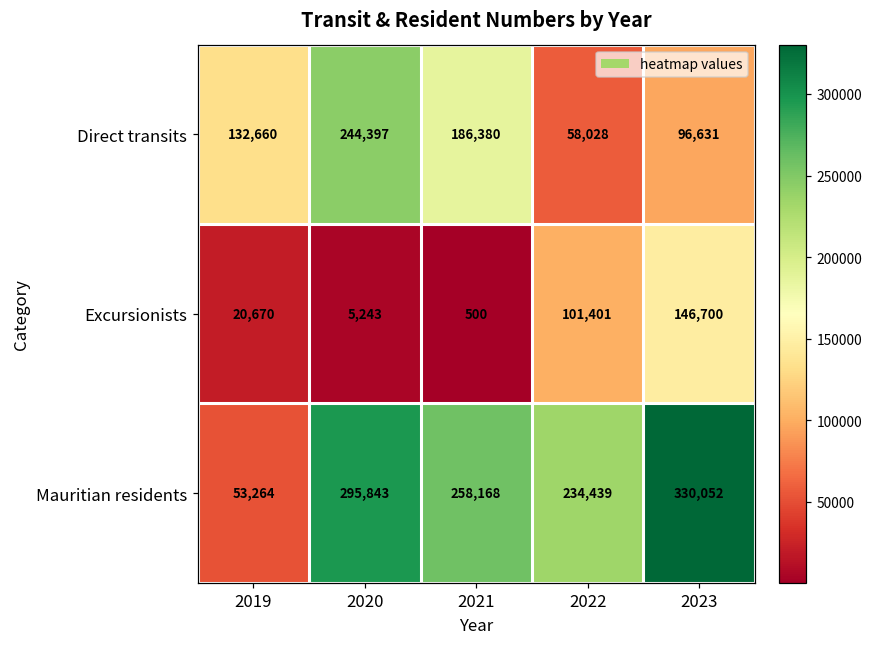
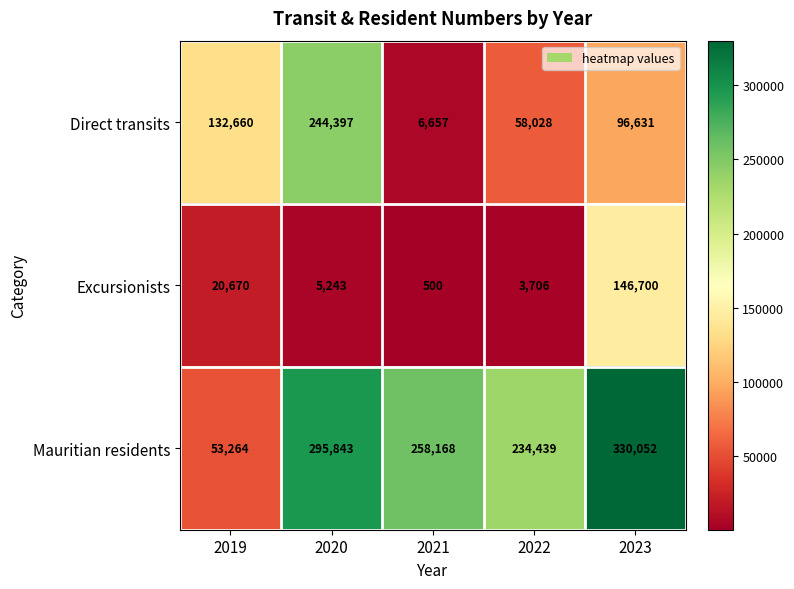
  {
    "Direct transits": {
      "2019": "132,660",
      "2020": "244,397",
-     "2021": "186,380",
+     "2021": "6,657",
      "2022": "58,028",
      "2023": "96,631"
    },
    "Excursionists": {
      "2019": "20,670",
      "2020": "5,243",
      "2021": "500",
-     "2022": "101,401",
+     "2022": "3,706",
      "2023": "146,700"
    },
    "Mauritian residents": {
      "2019": "53,264",
      "2020": "295,843",
      "2021": "258,168",
      "2022": "234,439",
      "2023": "330,052"
    }
  }
